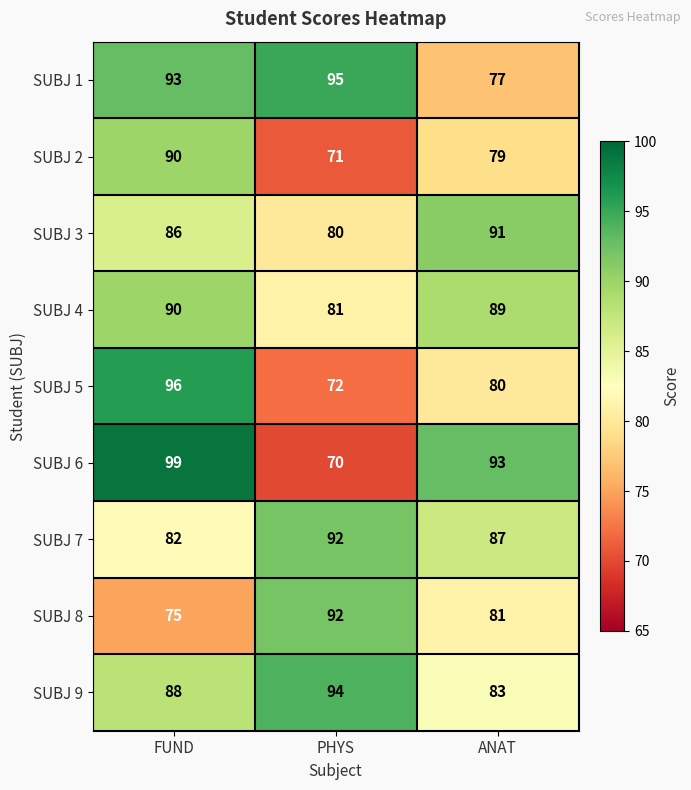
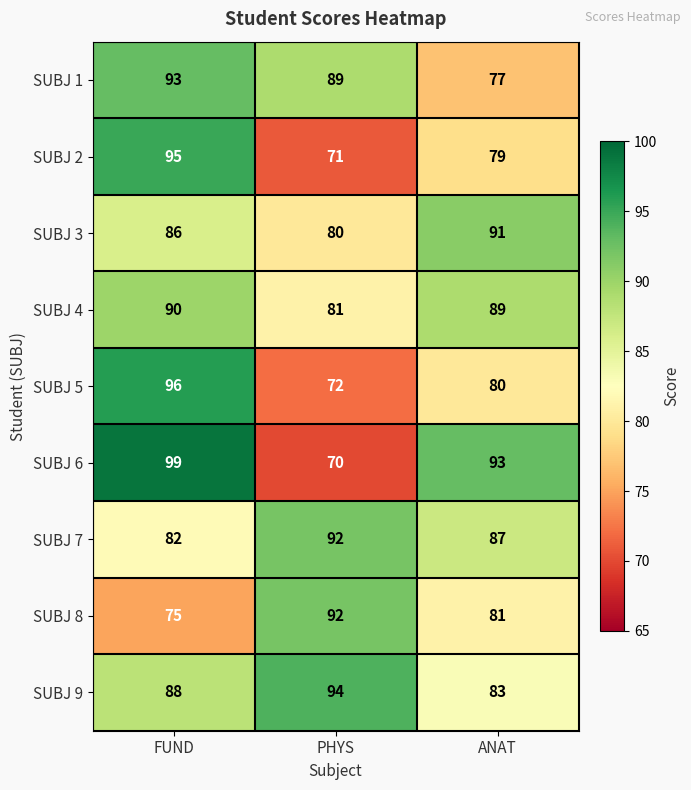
  {
    "SUBJ 1": {
      "FUND": 93,
-     "PHYS": 95,
+     "PHYS": 89,
      "ANAT": 77
    },
    "SUBJ 2": {
-     "FUND": 90,
+     "FUND": 95,
      "PHYS": 71,
      "ANAT": 79
    },
    "SUBJ 3": {
      "FUND": 86,
      "PHYS": 80,
      "ANAT": 91
    },
    "SUBJ 4": {
      "FUND": 90,
      "PHYS": 81,
      "ANAT": 89
    },
    "SUBJ 5": {
      "FUND": 96,
      "PHYS": 72,
      "ANAT": 80
    },
    "SUBJ 6": {
      "FUND": 99,
      "PHYS": 70,
      "ANAT": 93
    },
    "SUBJ 7": {
      "FUND": 82,
      "PHYS": 92,
      "ANAT": 87
    },
    "SUBJ 8": {
      "FUND": 75,
      "PHYS": 92,
      "ANAT": 81
    },
    "SUBJ 9": {
      "FUND": 88,
      "PHYS": 94,
      "ANAT": 83
    }
  }
